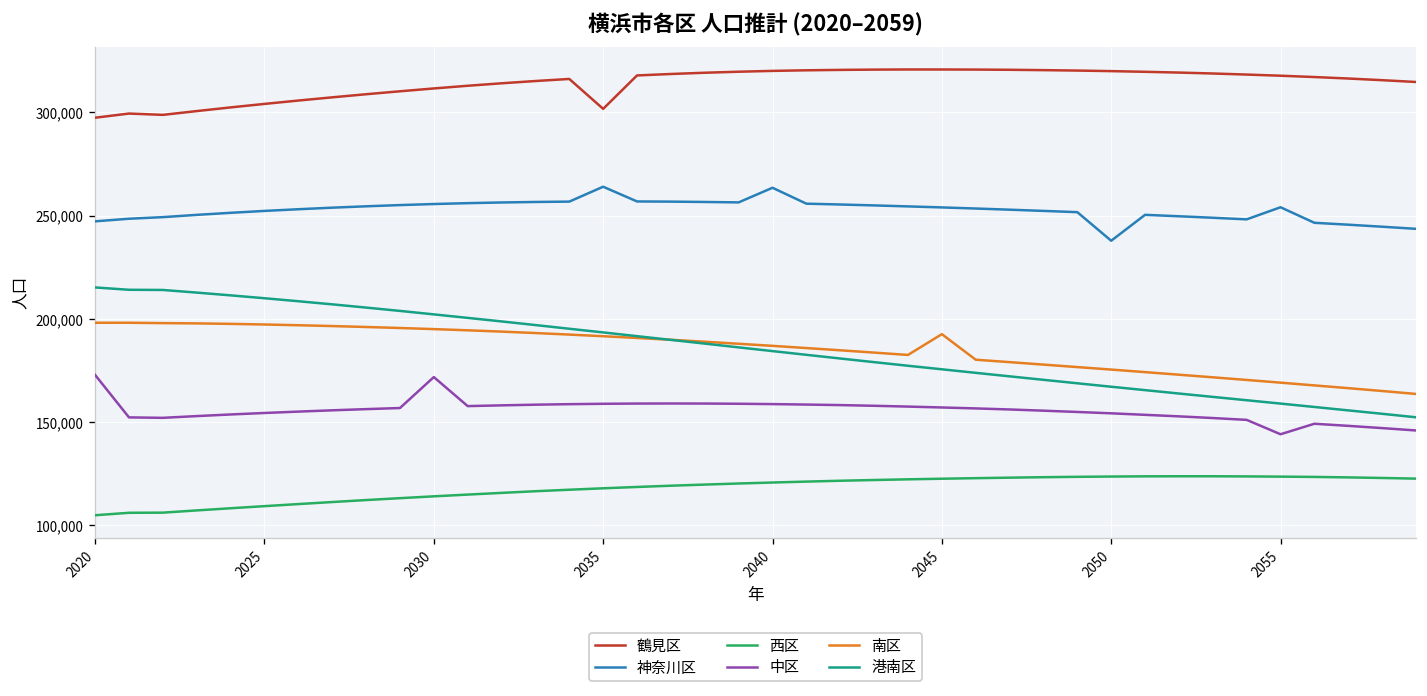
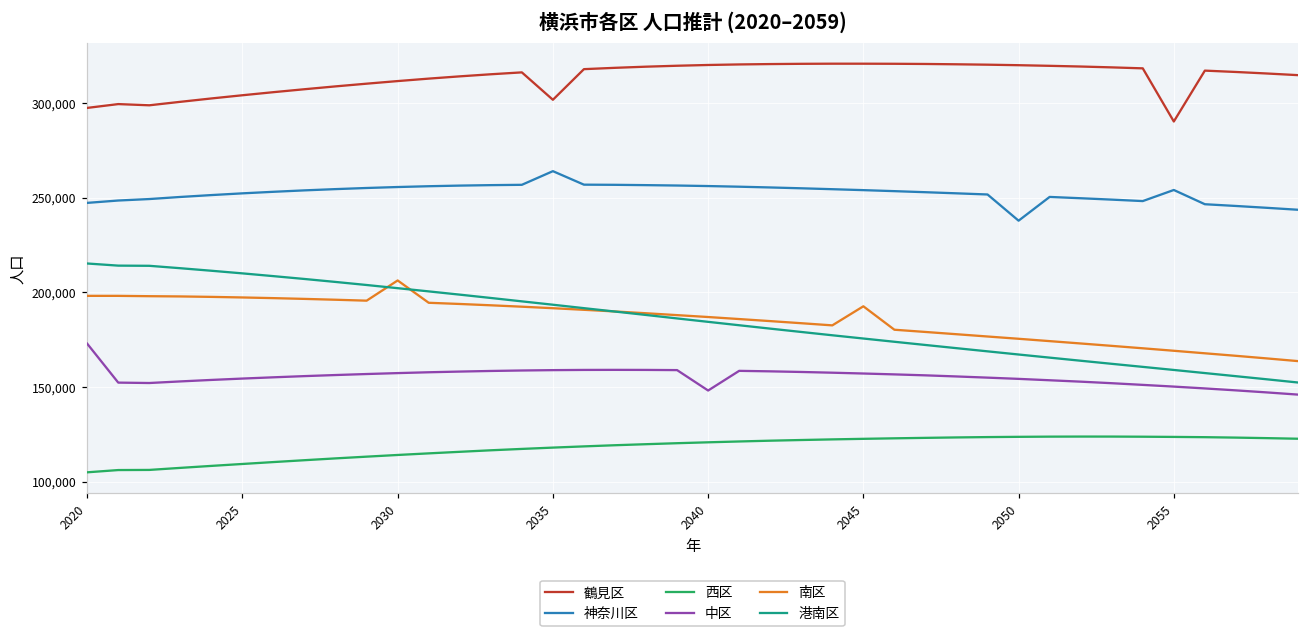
  {
    "鶴見区": {
      "2020": "297,000",
      "2025": "304,000",
      "2030": "312,000",
      "2035": "302,000",
      "2040": "320,000",
      "2045": "321,000",
      "2050": "320,000",
-     "2055": "318,000"
+     "2055": "290,000"
    },
    "神奈川区": {
      "2020": "247,000",
      "2025": "252,000",
      "2030": "256,000",
      "2035": "264,000",
-     "2040": "264,000",
+     "2040": "256,000",
      "2045": "254,000",
      "2050": "238,000",
      "2055": "254,000"
    },
    "中区": {
      "2020": "173,000",
      "2025": "154,000",
-     "2030": "172,000",
+     "2030": "157,000",
      "2035": "159,000",
-     "2040": "159,000",
+     "2040": "148,000",
      "2045": "157,000",
      "2050": "154,000",
-     "2055": "144,000"
+     "2055": "150,000"
    },
    "南区": {
      "2020": "198,000",
      "2025": "197,000",
-     "2030": "195,000",
+     "2030": "206,000",
      "2035": "192,000",
      "2040": "187,000",
      "2045": "193,000",
      "2050": "175,000",
      "2055": "169,000"
    }
  }
